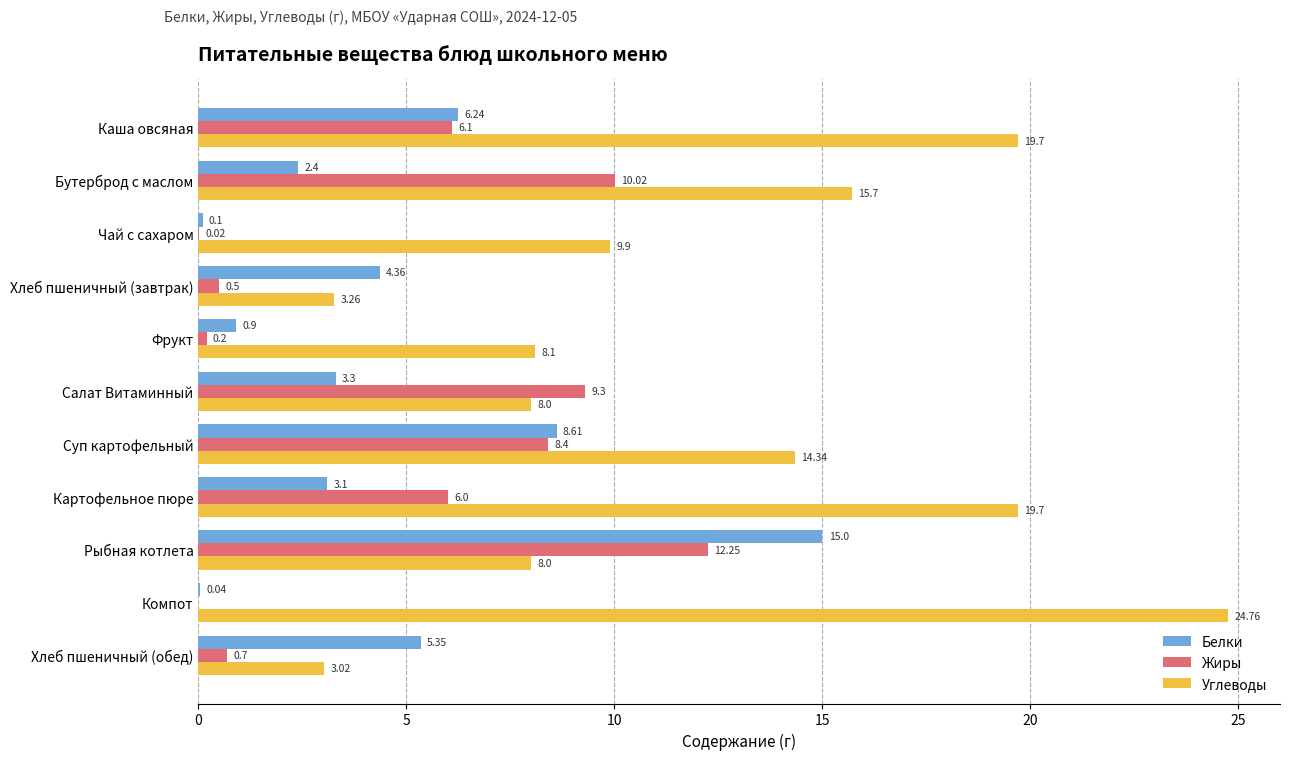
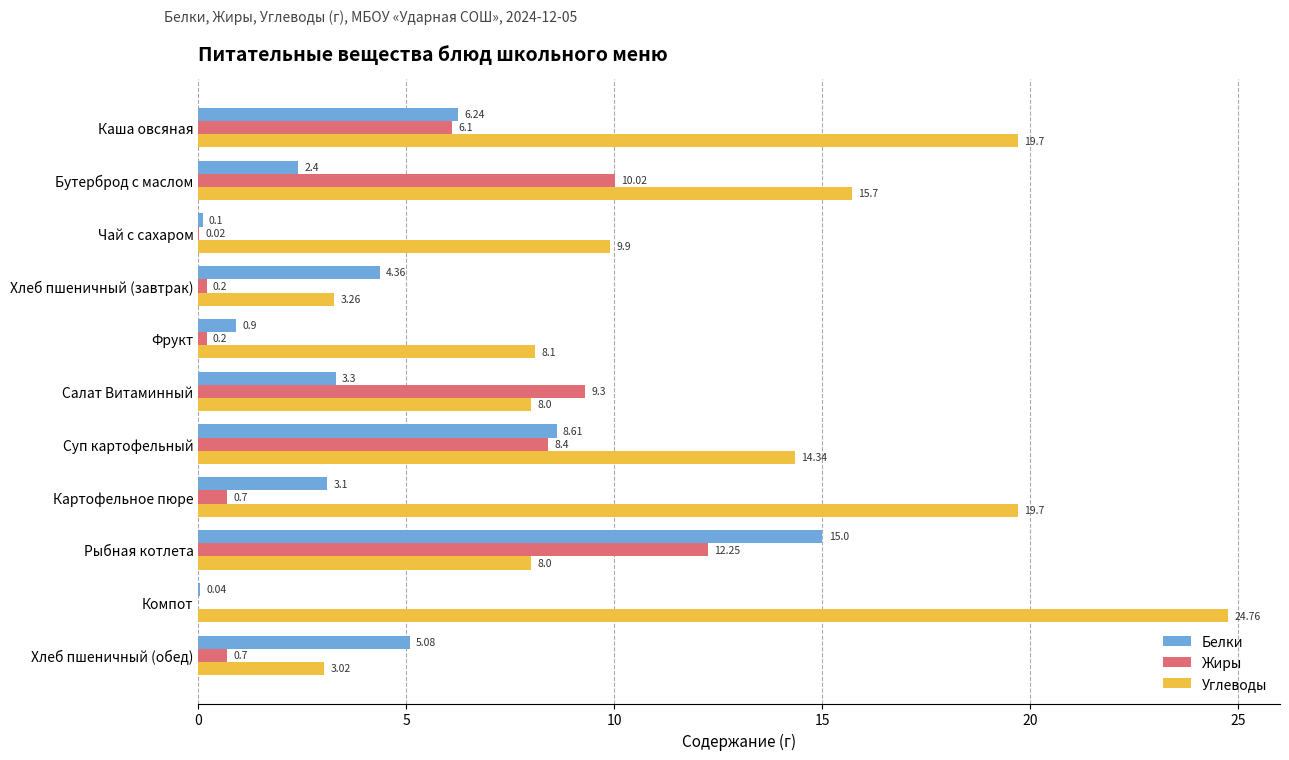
  {
    "Белки": {
      "Каша овсяная": 6.24,
      "Бутерброд с маслом": 2.4,
      "Чай с сахаром": 0.1,
      "Хлеб пшеничный (завтрак)": 4.36,
      "Фрукт": 0.9,
      "Салат Витаминный": 3.3,
      "Суп картофельный": 8.61,
      "Картофельное пюре": 3.1,
      "Рыбная котлета": 15.0,
      "Компот": 0.04,
-     "Хлеб пшеничный (обед)": 5.35
+     "Хлеб пшеничный (обед)": 5.08
    },
    "Жиры": {
      "Каша овсяная": 6.1,
      "Бутерброд с маслом": 10.02,
      "Чай с сахаром": 0.02,
-     "Хлеб пшеничный (завтрак)": 0.5,
+     "Хлеб пшеничный (завтрак)": 0.2,
      "Фрукт": 0.2,
      "Салат Витаминный": 9.3,
      "Суп картофельный": 8.4,
-     "Картофельное пюре": 6.0,
+     "Картофельное пюре": 0.7,
      "Рыбная котлета": 12.25,
      "Хлеб пшеничный (обед)": 0.7
    },
    "Углеводы": {
      "Каша овсяная": 19.7,
      "Бутерброд с маслом": 15.7,
      "Чай с сахаром": 9.9,
      "Хлеб пшеничный (завтрак)": 3.26,
      "Фрукт": 8.1,
      "Салат Витаминный": 8.0,
      "Суп картофельный": 14.34,
      "Картофельное пюре": 19.7,
      "Рыбная котлета": 8.0,
      "Компот": 24.76,
      "Хлеб пшеничный (обед)": 3.02
    }
  }
